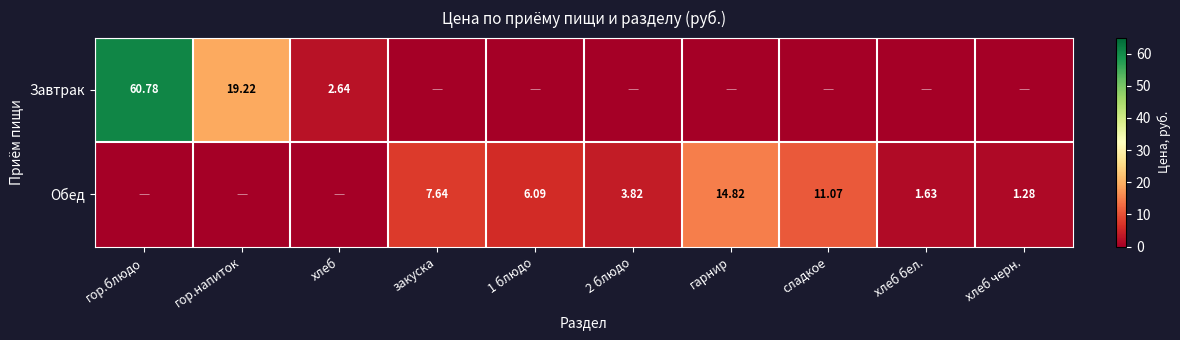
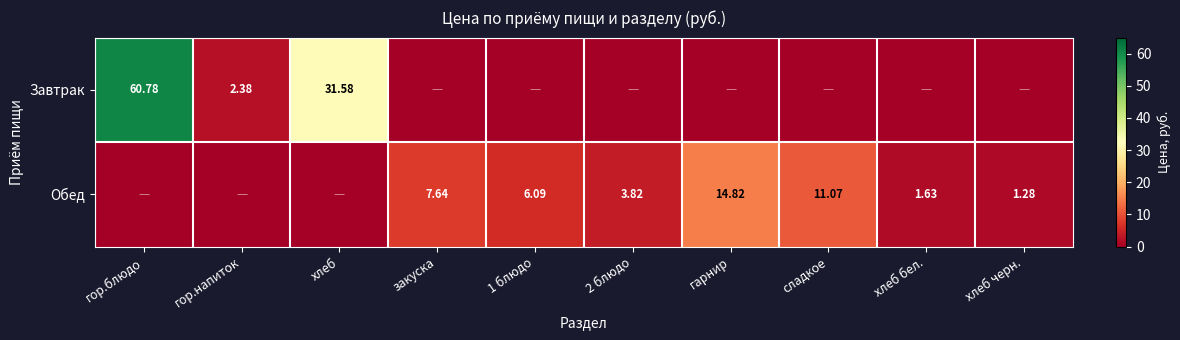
  {
    "Завтрак": {
      "гор.блюдо": 60.78,
-     "гор.напиток": 19.22,
-     "хлеб": 2.64
+     "гор.напиток": 2.38,
+     "хлеб": 31.58
    },
    "Обед": {
      "закуска": 7.64,
      "1 блюдо": 6.09,
      "2 блюдо": 3.82,
      "гарнир": 14.82,
      "сладкое": 11.07,
      "хлеб бел.": 1.63,
      "хлеб черн.": 1.28
    }
  }
